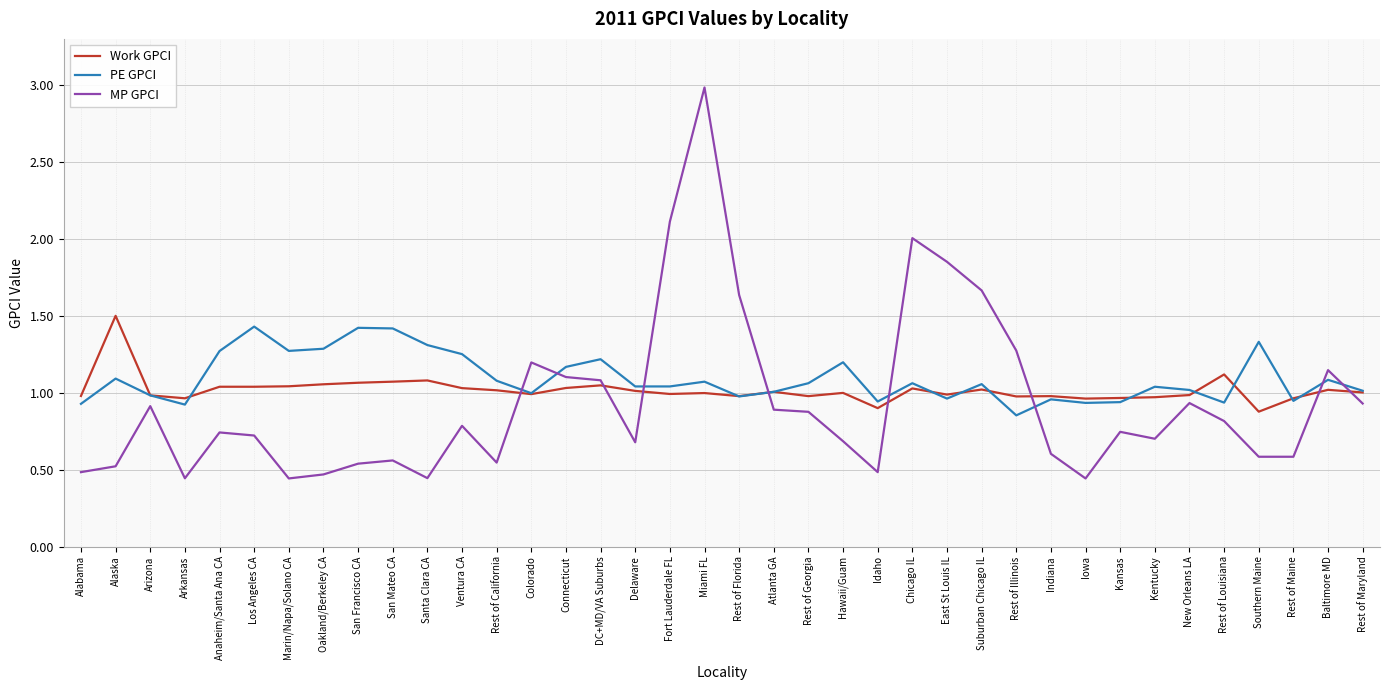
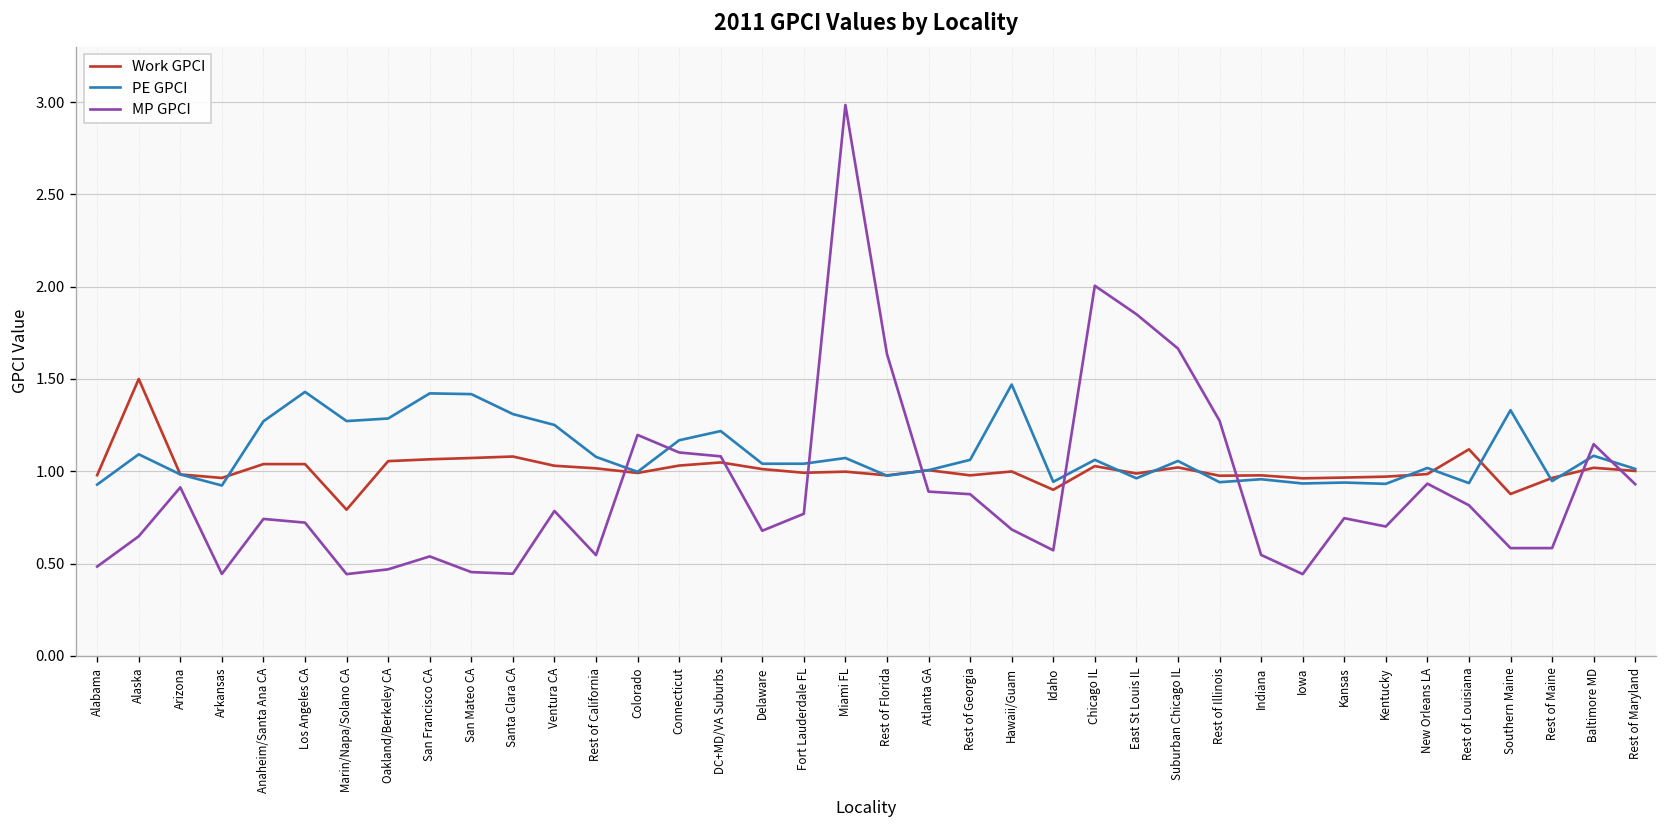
  {
    "Work GPCI": {
      "Alabama": 0.98,
      "Alaska": 1.50,
      "Arkansas": 0.96,
      "Anaheim/Santa Ana CA": 1.04,
      "Los Angeles CA": 1.04,
-     "Marin/Napa/Solano CA": 1.04,
+     "Marin/Napa/Solano CA": 0.79,
      "Oakland/Berkeley CA": 1.06,
      "San Francisco CA": 1.07,
      "San Mateo CA": 1.07,
      "Santa Clara CA": 1.08,
      "Ventura CA": 1.03,
      "Rest of California": 1.02,
      "Connecticut": 1.03,
      "DC+MD/VA Suburbs": 1.05,
      "Delaware": 1.01,
      "Fort Lauderdale FL": 0.99,
      "Miami FL": 1.00,
      "Rest of Georgia": 0.98,
      "Hawaii/Guam": 1.00,
      "Idaho": 0.90,
      "Chicago IL": 1.03,
      "East St Louis IL": 0.99,
      "Suburban Chicago IL": 1.02,
      "Rest of Illinois": 0.98,
      "Indiana": 0.98,
      "Iowa": 0.96,
      "Kansas": 0.97,
      "Kentucky": 0.97,
      "New Orleans LA": 0.99,
      "Rest of Louisiana": 1.12,
      "Southern Maine": 0.88,
      "Rest of Maine": 0.96,
      "Baltimore MD": 1.02
    },
    "PE GPCI": {
      "Alabama": 0.93,
      "Alaska": 1.09,
      "Arkansas": 0.92,
      "Anaheim/Santa Ana CA": 1.27,
      "Los Angeles CA": 1.43,
      "Marin/Napa/Solano CA": 1.27,
      "Oakland/Berkeley CA": 1.29,
      "San Francisco CA": 1.42,
      "San Mateo CA": 1.42,
      "Santa Clara CA": 1.31,
      "Ventura CA": 1.25,
      "Rest of California": 1.08,
      "Connecticut": 1.17,
      "DC+MD/VA Suburbs": 1.22,
      "Delaware": 1.04,
      "Fort Lauderdale FL": 1.04,
      "Miami FL": 1.07,
      "Rest of Georgia": 1.06,
-     "Hawaii/Guam": 1.20,
+     "Hawaii/Guam": 1.47,
      "Idaho": 0.94,
      "Chicago IL": 1.06,
      "East St Louis IL": 0.96,
      "Suburban Chicago IL": 1.06,
-     "Rest of Illinois": 0.85,
+     "Rest of Illinois": 0.94,
      "Indiana": 0.96,
      "Iowa": 0.93,
      "Kansas": 0.94,
-     "Kentucky": 1.04,
+     "Kentucky": 0.93,
      "New Orleans LA": 1.02,
      "Rest of Louisiana": 0.94,
      "Southern Maine": 1.33,
      "Rest of Maine": 0.95,
      "Baltimore MD": 1.08
    },
    "MP GPCI": {
      "Alabama": 0.48,
-     "Alaska": 0.52,
+     "Alaska": 0.65,
      "Arizona": 0.91,
      "Arkansas": 0.44,
      "Anaheim/Santa Ana CA": 0.74,
      "Los Angeles CA": 0.72,
      "Marin/Napa/Solano CA": 0.44,
      "Oakland/Berkeley CA": 0.47,
      "San Francisco CA": 0.54,
-     "San Mateo CA": 0.56,
+     "San Mateo CA": 0.45,
      "Santa Clara CA": 0.45,
      "Ventura CA": 0.79,
      "Rest of California": 0.55,
      "Colorado": 1.20,
      "Connecticut": 1.10,
      "DC+MD/VA Suburbs": 1.08,
      "Delaware": 0.68,
-     "Fort Lauderdale FL": 2.11,
+     "Fort Lauderdale FL": 0.77,
      "Miami FL": 2.98,
      "Rest of Florida": 1.64,
      "Atlanta GA": 0.89,
      "Rest of Georgia": 0.88,
      "Hawaii/Guam": 0.69,
-     "Idaho": 0.48,
+     "Idaho": 0.57,
      "Chicago IL": 2.01,
      "East St Louis IL": 1.85,
      "Suburban Chicago IL": 1.67,
      "Rest of Illinois": 1.27,
-     "Indiana": 0.60,
+     "Indiana": 0.55,
      "Iowa": 0.44,
      "Kansas": 0.75,
      "Kentucky": 0.70,
      "New Orleans LA": 0.93,
      "Rest of Louisiana": 0.82,
      "Southern Maine": 0.58,
      "Rest of Maine": 0.58,
      "Baltimore MD": 1.15,
      "Rest of Maryland": 0.93
    }
  }
